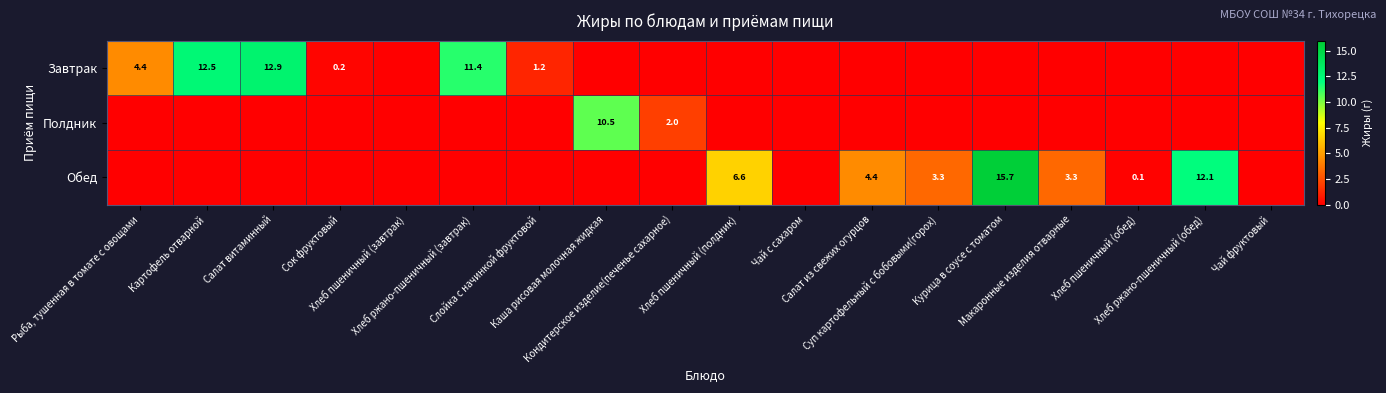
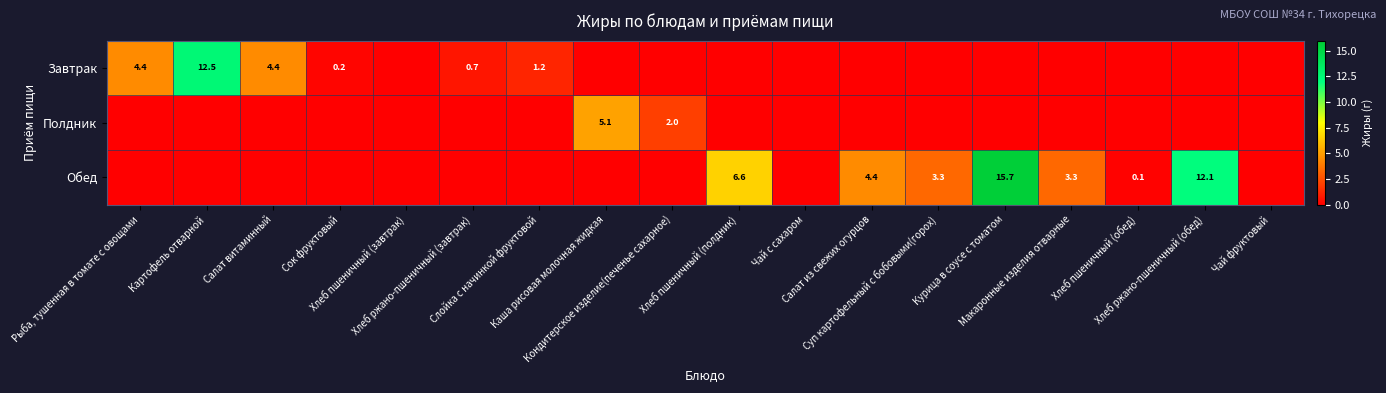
  {
    "Завтрак": {
      "Рыба, тушенная в томате с овощами": 4.4,
      "Картофель отварной": 12.5,
-     "Салат витаминный": 12.9,
+     "Салат витаминный": 4.4,
      "Сок фруктовый": 0.2,
-     "Хлеб ржано-пшеничный (завтрак)": 11.4,
+     "Хлеб ржано-пшеничный (завтрак)": 0.7,
      "Слойка с начинкой фруктовой": 1.2
    },
    "Полдник": {
-     "Каша рисовая молочная жидкая": 10.5,
+     "Каша рисовая молочная жидкая": 5.1,
      "Кондитерское изделие(печенье сахарное)": 2.0
    },
    "Обед": {
      "Хлеб пшеничный (полдник)": 6.6,
      "Салат из свежих огурцов": 4.4,
      "Суп картофельный с бобовыми(горох)": 3.3,
      "Курица в соусе с томатом": 15.7,
      "Макаронные изделия отварные": 3.3,
      "Хлеб пшеничный (обед)": 0.1,
      "Хлеб ржано-пшеничный (обед)": 12.1
    }
  }
